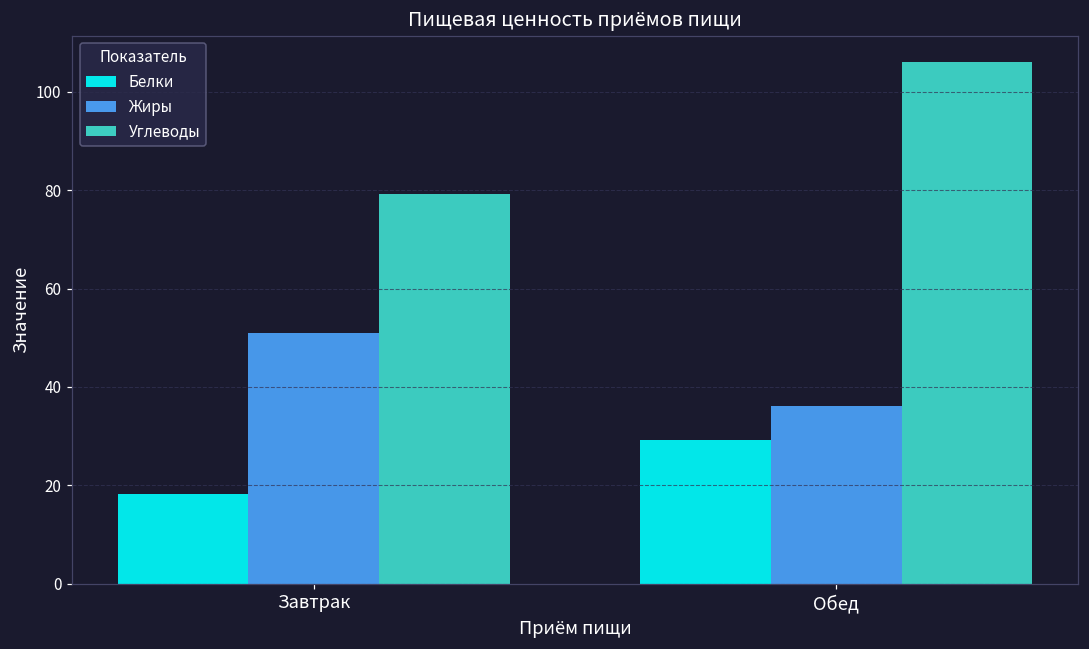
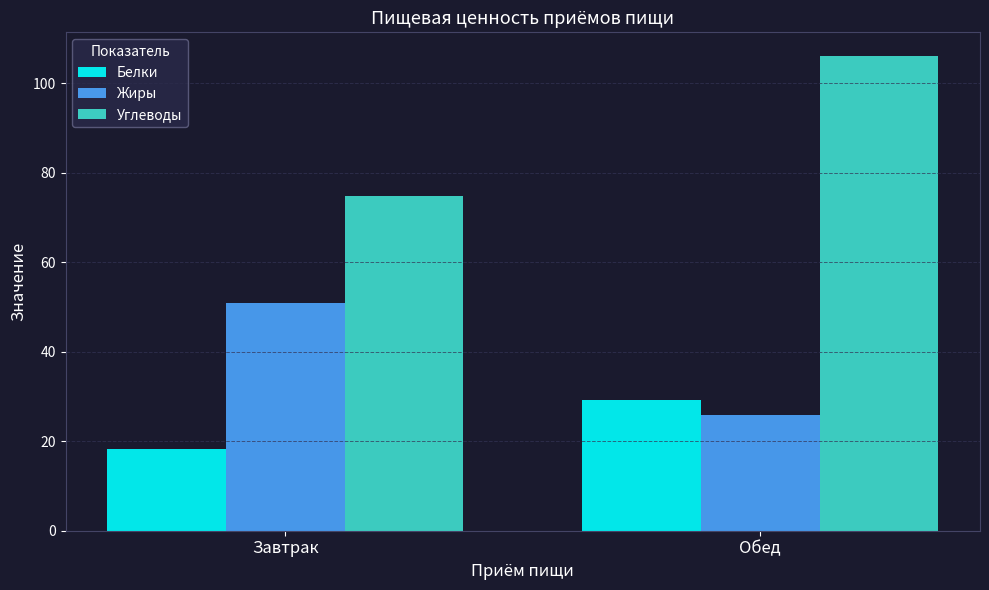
  {
    "Белки": {
      "Завтрак": 18,
      "Обед": 29
    },
    "Жиры": {
      "Завтрак": 51,
-     "Обед": 36
+     "Обед": 26
    },
    "Углеводы": {
-     "Завтрак": 79,
+     "Завтрак": 75,
      "Обед": 106
    }
  }
